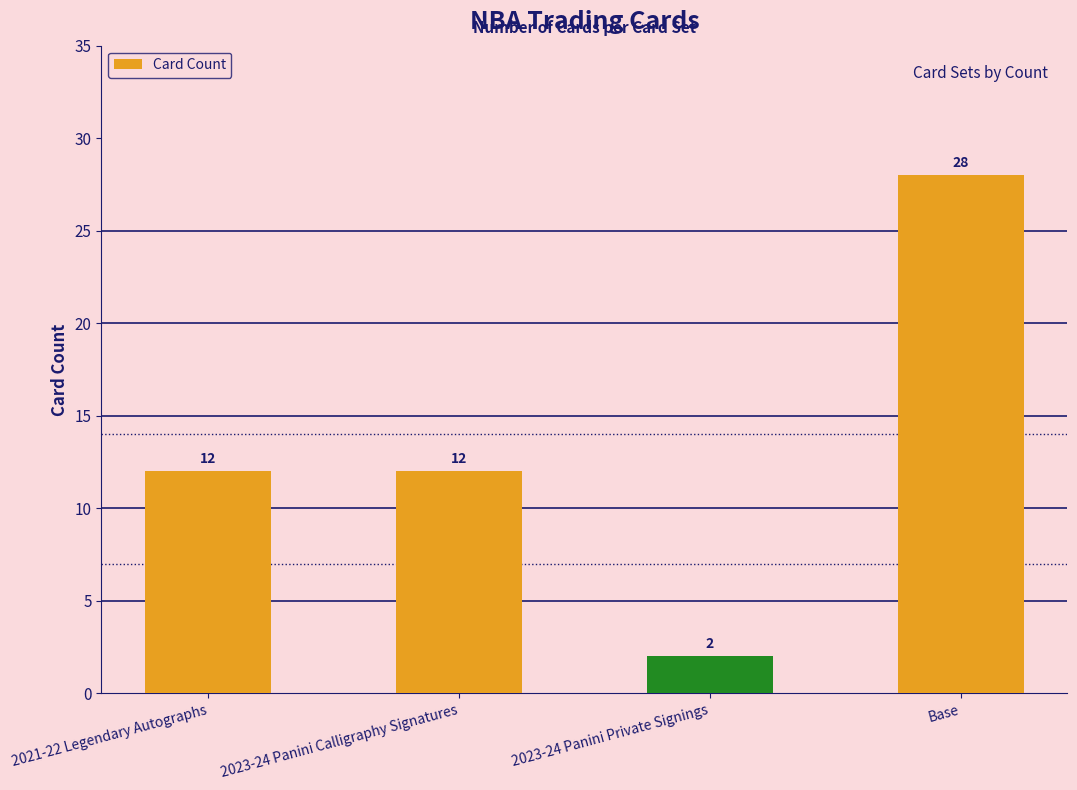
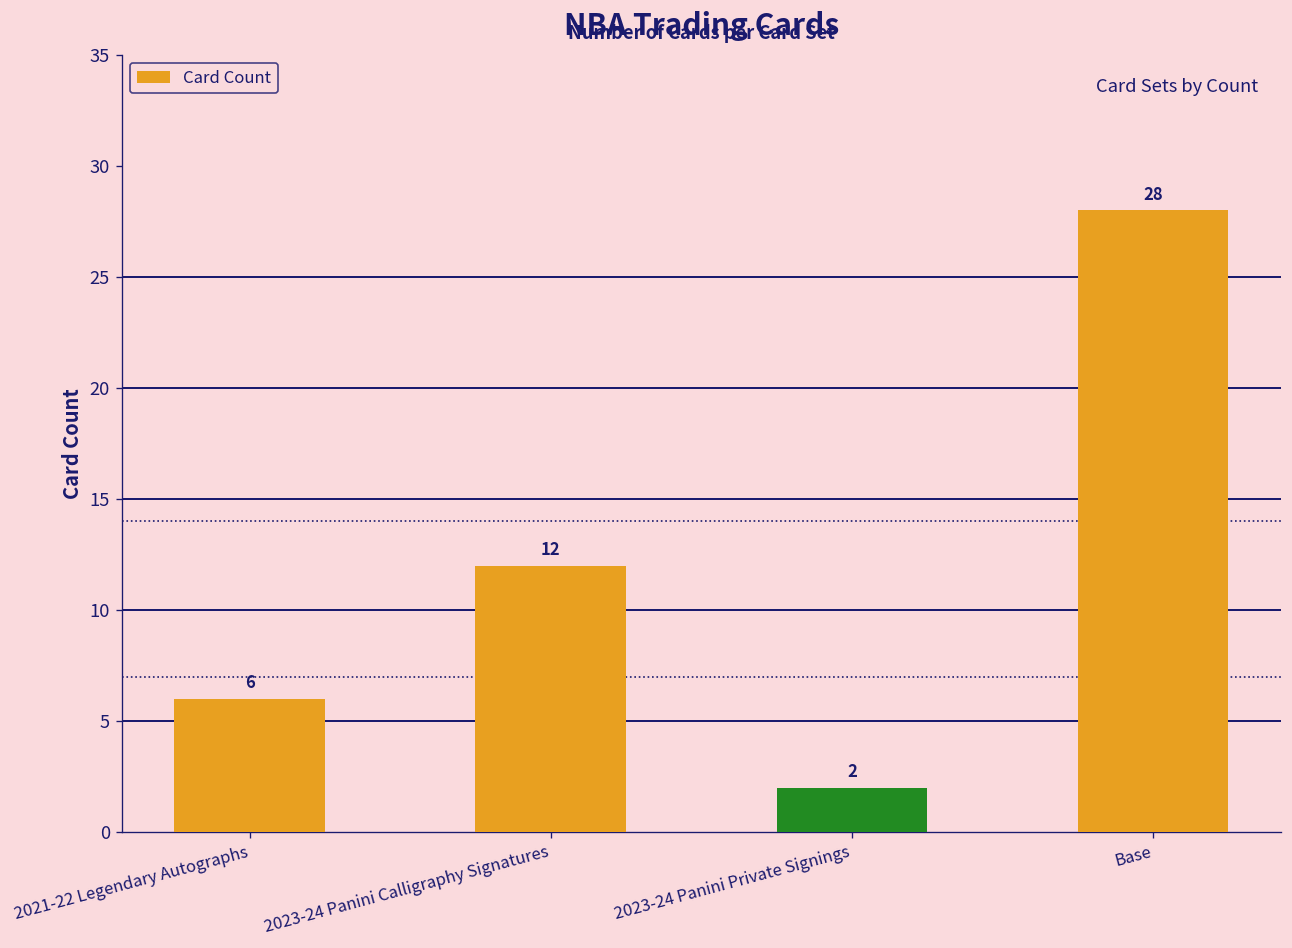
  {
-   "2021-22 Legendary Autographs": 12,
+   "2021-22 Legendary Autographs": 6,
    "2023-24 Panini Calligraphy Signatures": 12,
    "2023-24 Panini Private Signings": 2,
    "Base": 28
  }
